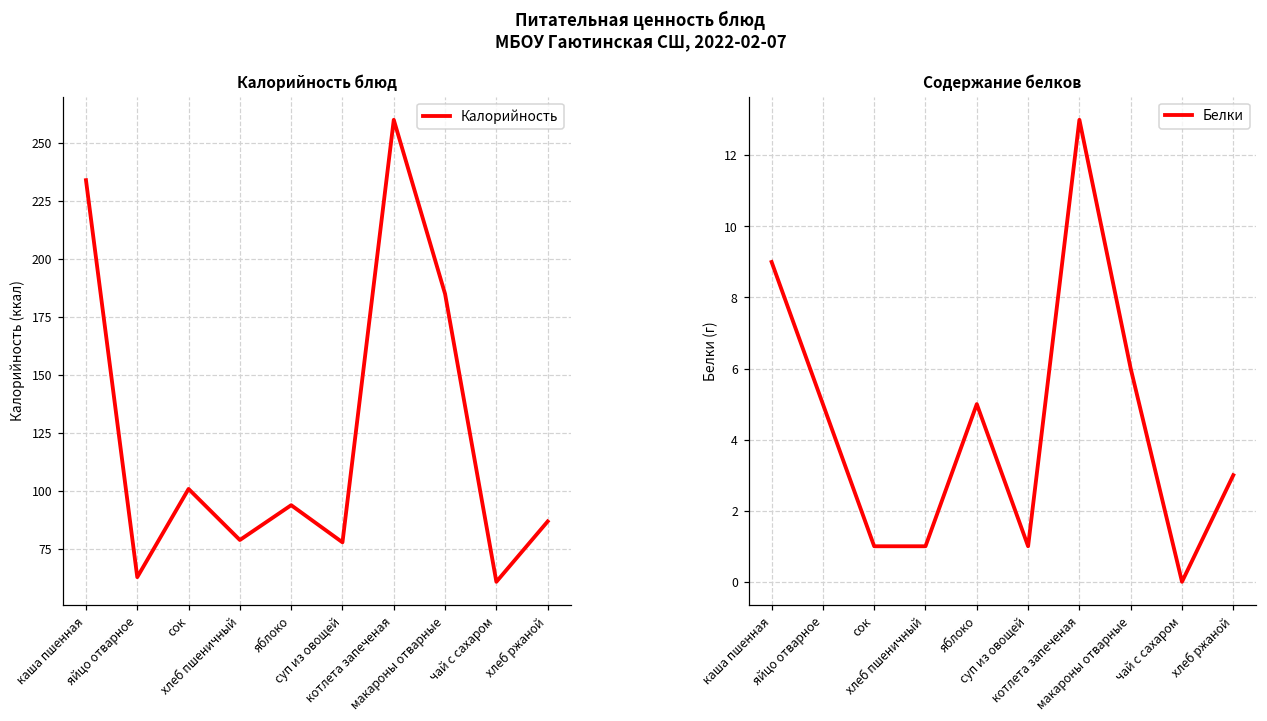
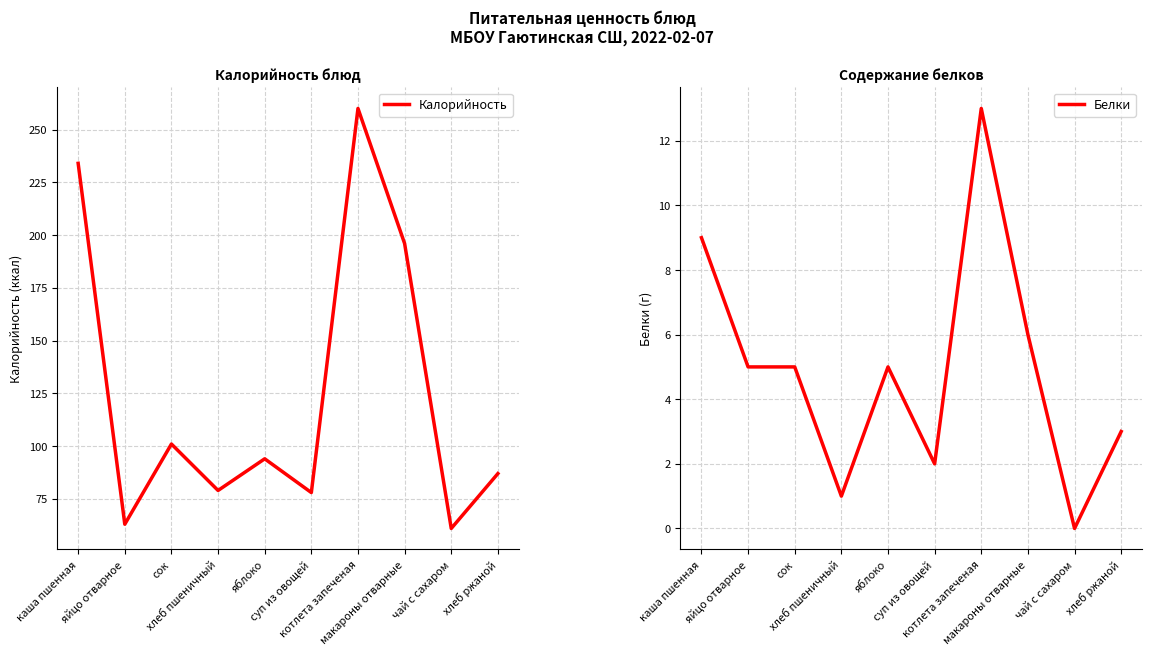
  {
    "Калорийность блюд": {
      "каша пшенная": 234,
      "яйцо отварное": 63,
      "сок": 101,
      "хлеб пшеничный": 79,
      "яблоко": 94,
      "суп из овощей": 78,
      "котлета запеченая": 260,
-     "макароны отварные": 185,
+     "макароны отварные": 196,
      "чай с сахаром": 61,
      "хлеб ржаной": 87
    },
    "Содержание белков": {
      "каша пшенная": 9,
      "яйцо отварное": 5,
-     "сок": 1,
+     "сок": 5,
      "хлеб пшеничный": 1,
      "яблоко": 5,
-     "суп из овощей": 1,
+     "суп из овощей": 2,
      "котлета запеченая": 13,
      "макароны отварные": 6,
      "чай с сахаром": 0,
      "хлеб ржаной": 3
    }
  }
